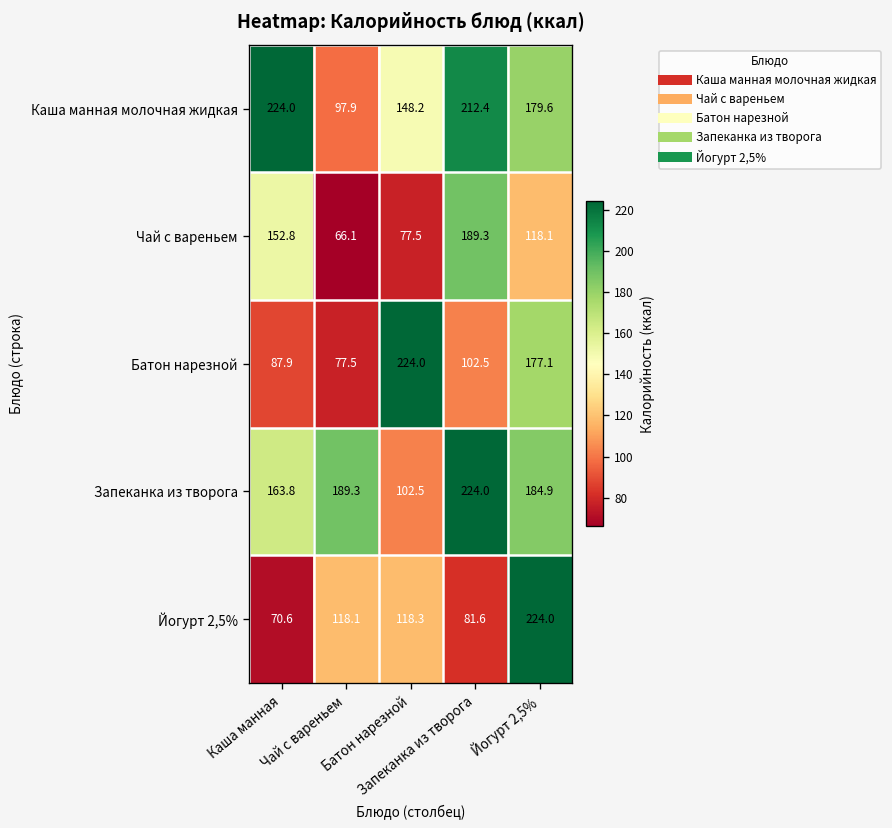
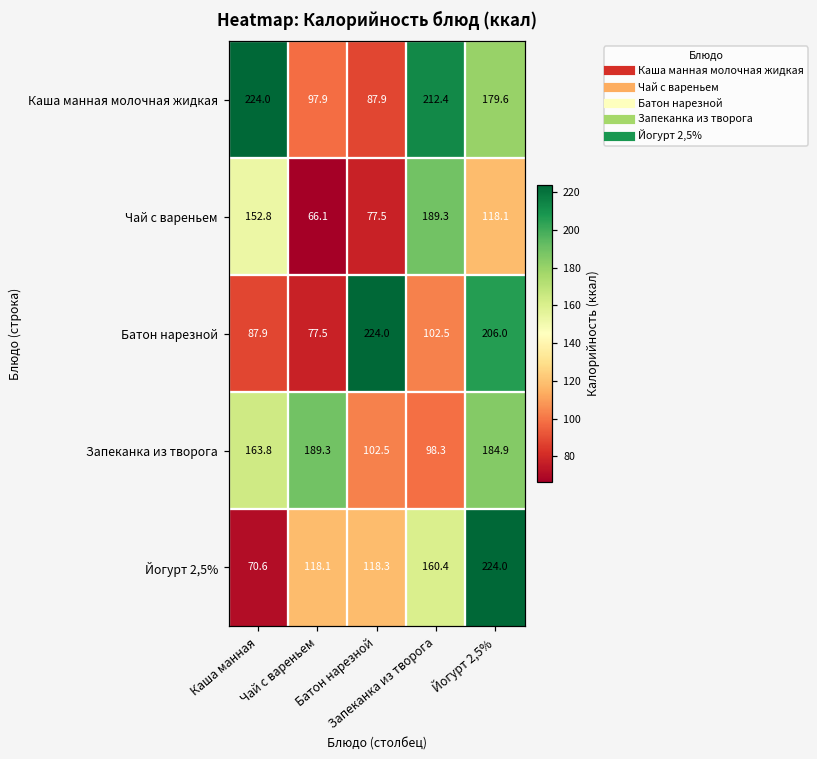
  {
    "Каша манная молочная жидкая": {
      "Каша манная": 224.0,
      "Чай с вареньем": 97.9,
-     "Батон нарезной": 148.2,
+     "Батон нарезной": 87.9,
      "Запеканка из творога": 212.4,
      "Йогурт 2,5%": 179.6
    },
    "Чай с вареньем": {
      "Каша манная": 152.8,
      "Чай с вареньем": 66.1,
      "Батон нарезной": 77.5,
      "Запеканка из творога": 189.3,
      "Йогурт 2,5%": 118.1
    },
    "Батон нарезной": {
      "Каша манная": 87.9,
      "Чай с вареньем": 77.5,
      "Батон нарезной": 224.0,
      "Запеканка из творога": 102.5,
-     "Йогурт 2,5%": 177.1
+     "Йогурт 2,5%": 206.0
    },
    "Запеканка из творога": {
      "Каша манная": 163.8,
      "Чай с вареньем": 189.3,
      "Батон нарезной": 102.5,
-     "Запеканка из творога": 224.0,
+     "Запеканка из творога": 98.3,
      "Йогурт 2,5%": 184.9
    },
    "Йогурт 2,5%": {
      "Каша манная": 70.6,
      "Чай с вареньем": 118.1,
      "Батон нарезной": 118.3,
-     "Запеканка из творога": 81.6,
+     "Запеканка из творога": 160.4,
      "Йогурт 2,5%": 224.0
    }
  }
